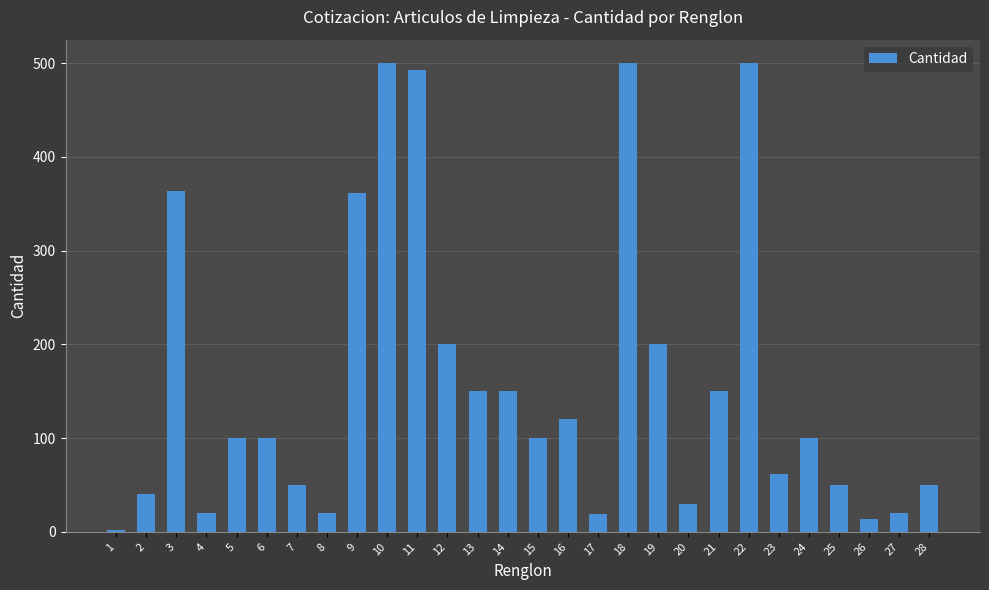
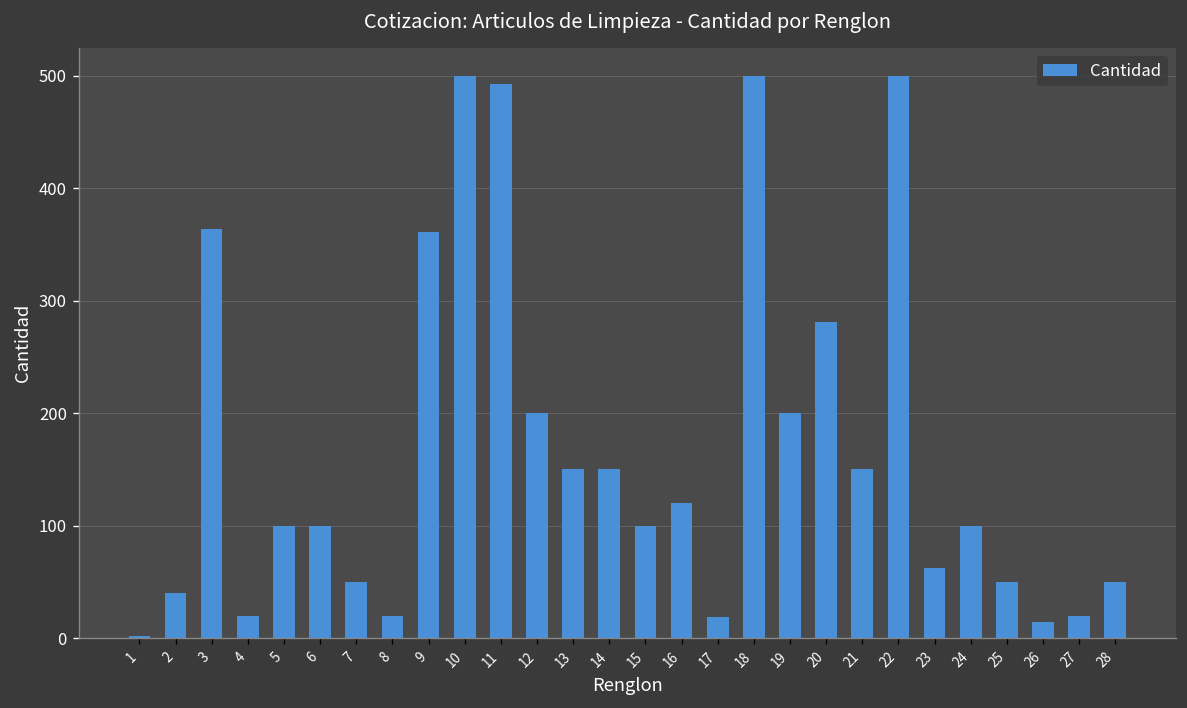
  {
    "2": 40,
    "3": 360,
    "4": 20,
    "5": 100,
    "6": 100,
    "7": 50,
    "8": 20,
    "9": 360,
    "10": 500,
    "11": 490,
    "12": 200,
    "13": 150,
    "14": 150,
    "15": 100,
    "16": 120,
    "17": 20,
    "18": 500,
    "19": 200,
-   "20": 30,
+   "20": 280,
    "21": 150,
    "22": 500,
    "23": 60,
    "24": 100,
    "25": 50,
    "26": 10,
    "27": 20,
    "28": 50
  }
